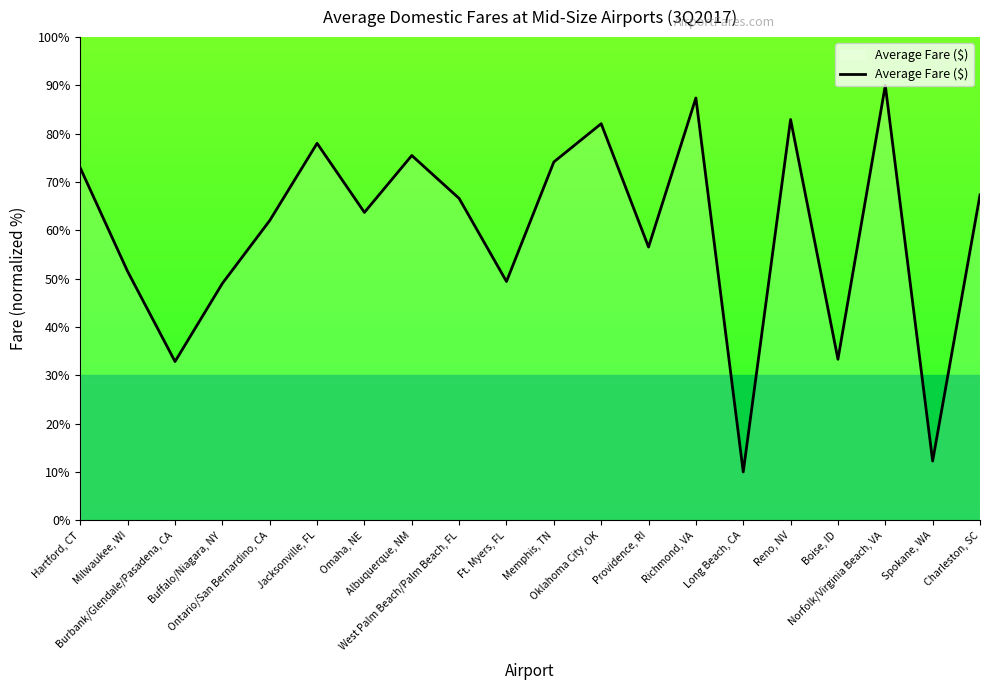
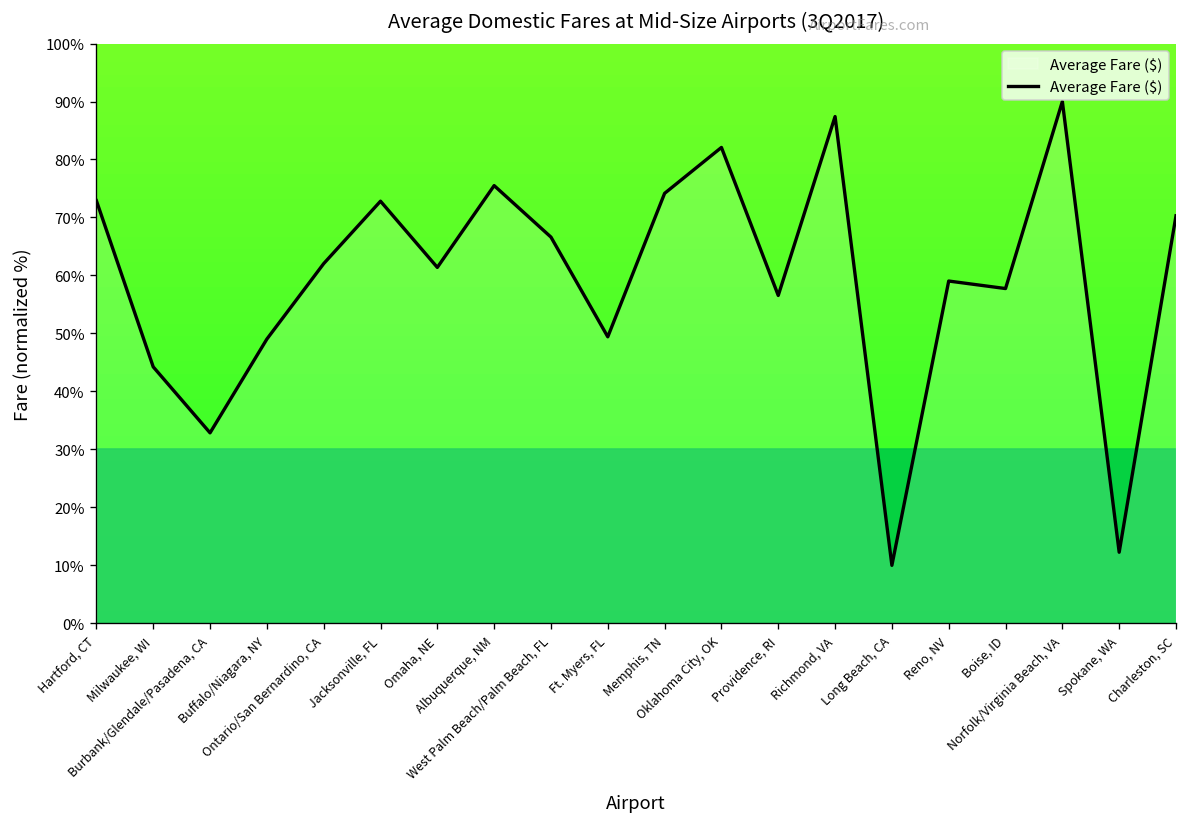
  {
    "Hartford, CT": "73%",
-   "Milwaukee, WI": "51%",
+   "Milwaukee, WI": "44%",
    "Burbank/Glendale/Pasadena, CA": "33%",
    "Buffalo/Niagara, NY": "49%",
    "Ontario/San Bernardino, CA": "62%",
-   "Jacksonville, FL": "78%",
-   "Omaha, NE": "64%",
+   "Jacksonville, FL": "73%",
+   "Omaha, NE": "61%",
    "Albuquerque, NM": "75%",
    "West Palm Beach/Palm Beach, FL": "67%",
    "Ft. Myers, FL": "49%",
    "Memphis, TN": "74%",
    "Oklahoma City, OK": "82%",
    "Providence, RI": "57%",
    "Richmond, VA": "87%",
-   "Reno, NV": "83%",
-   "Boise, ID": "33%",
-   "Charleston, SC": "67%"
+   "Reno, NV": "59%",
+   "Boise, ID": "58%",
+   "Charleston, SC": "70%"
  }
